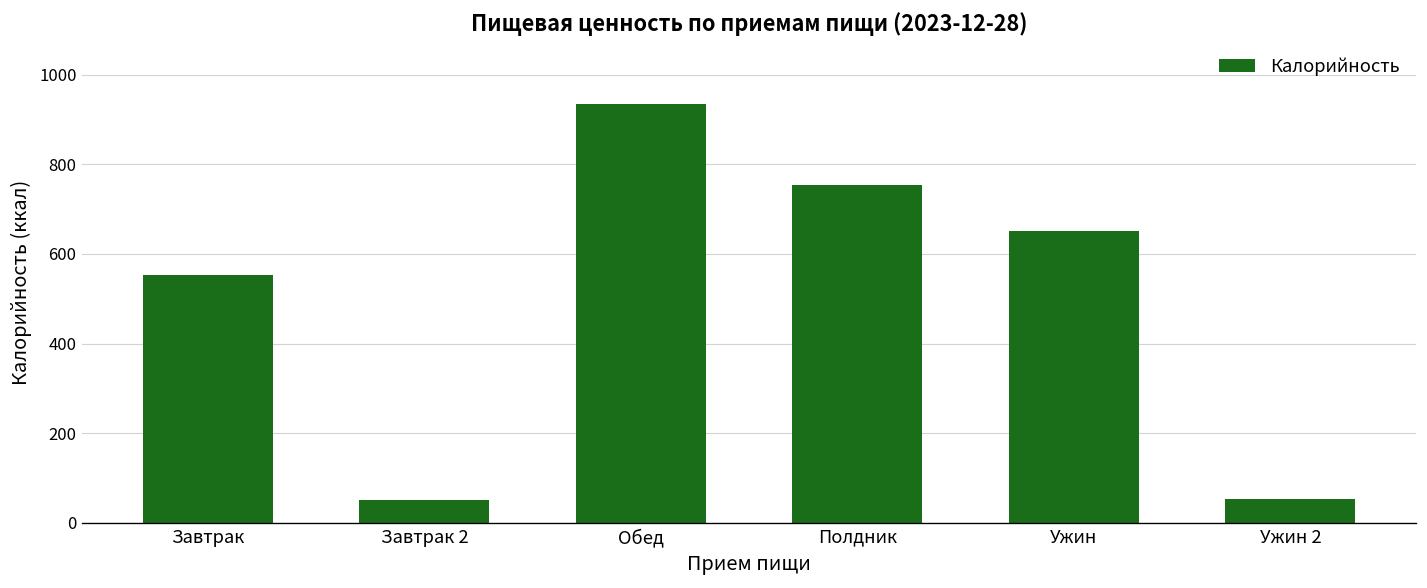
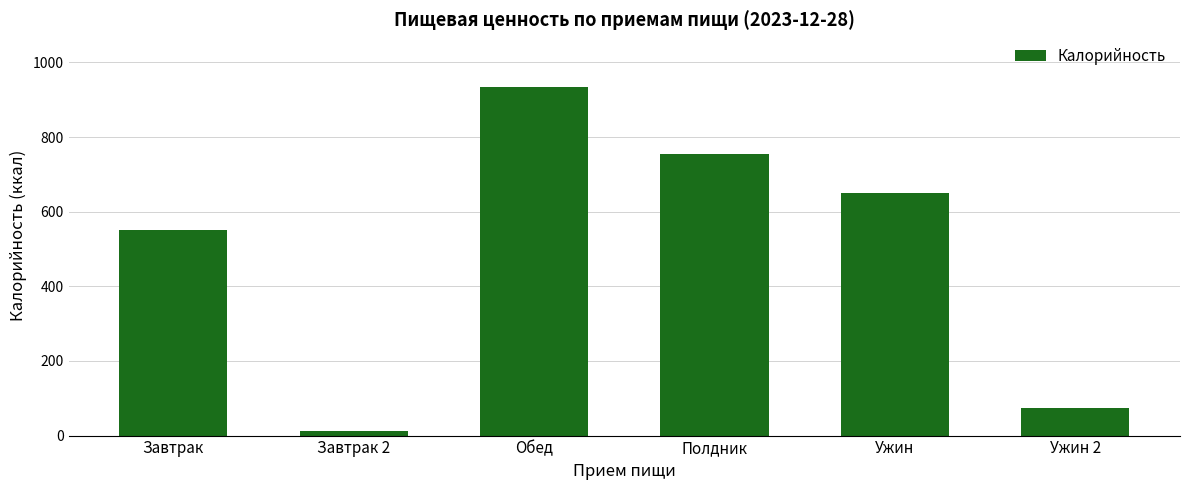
  {
    "Завтрак": 550,
-   "Завтрак 2": 50,
+   "Завтрак 2": 10,
    "Обед": 940,
    "Полдник": 750,
    "Ужин": 650,
-   "Ужин 2": 50
+   "Ужин 2": 80
  }
